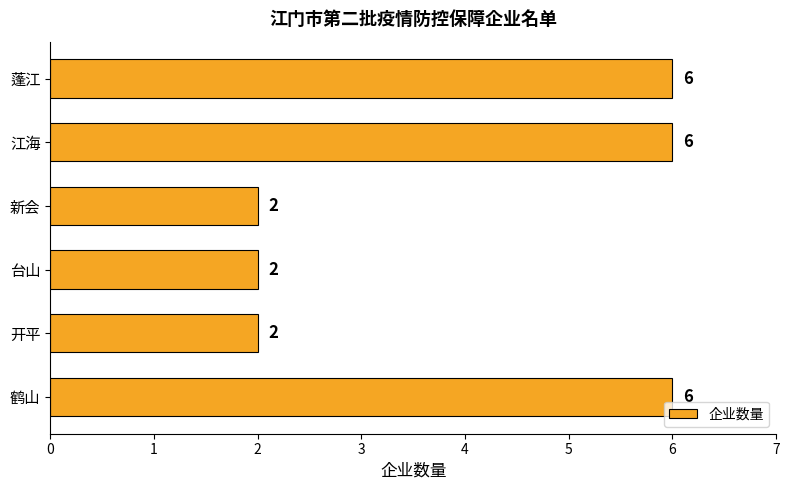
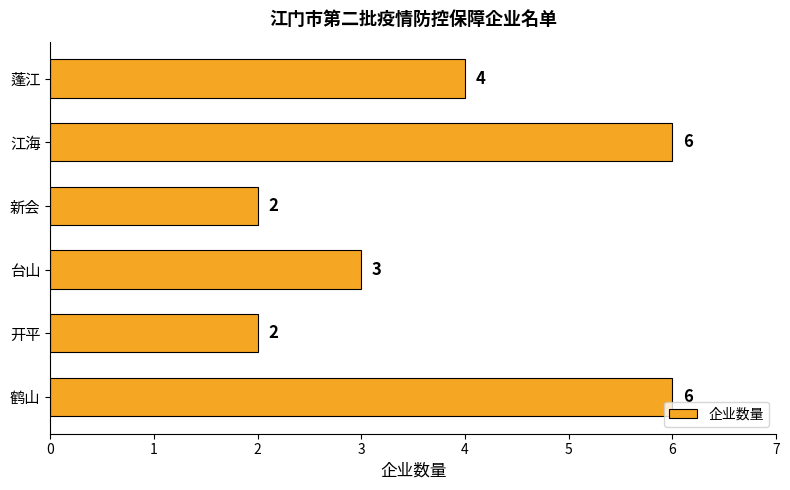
  {
-   "蓬江": 6,
+   "蓬江": 4,
    "江海": 6,
    "新会": 2,
-   "台山": 2,
+   "台山": 3,
    "开平": 2
  }
